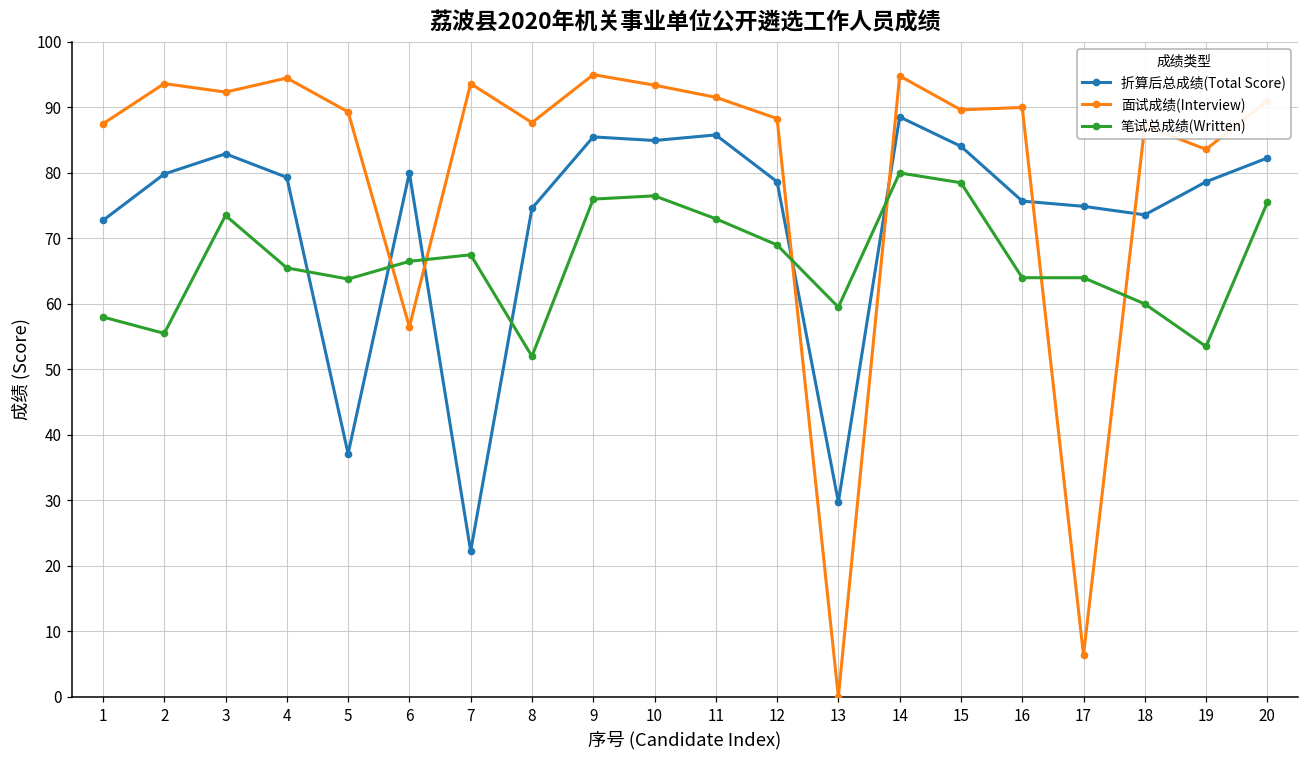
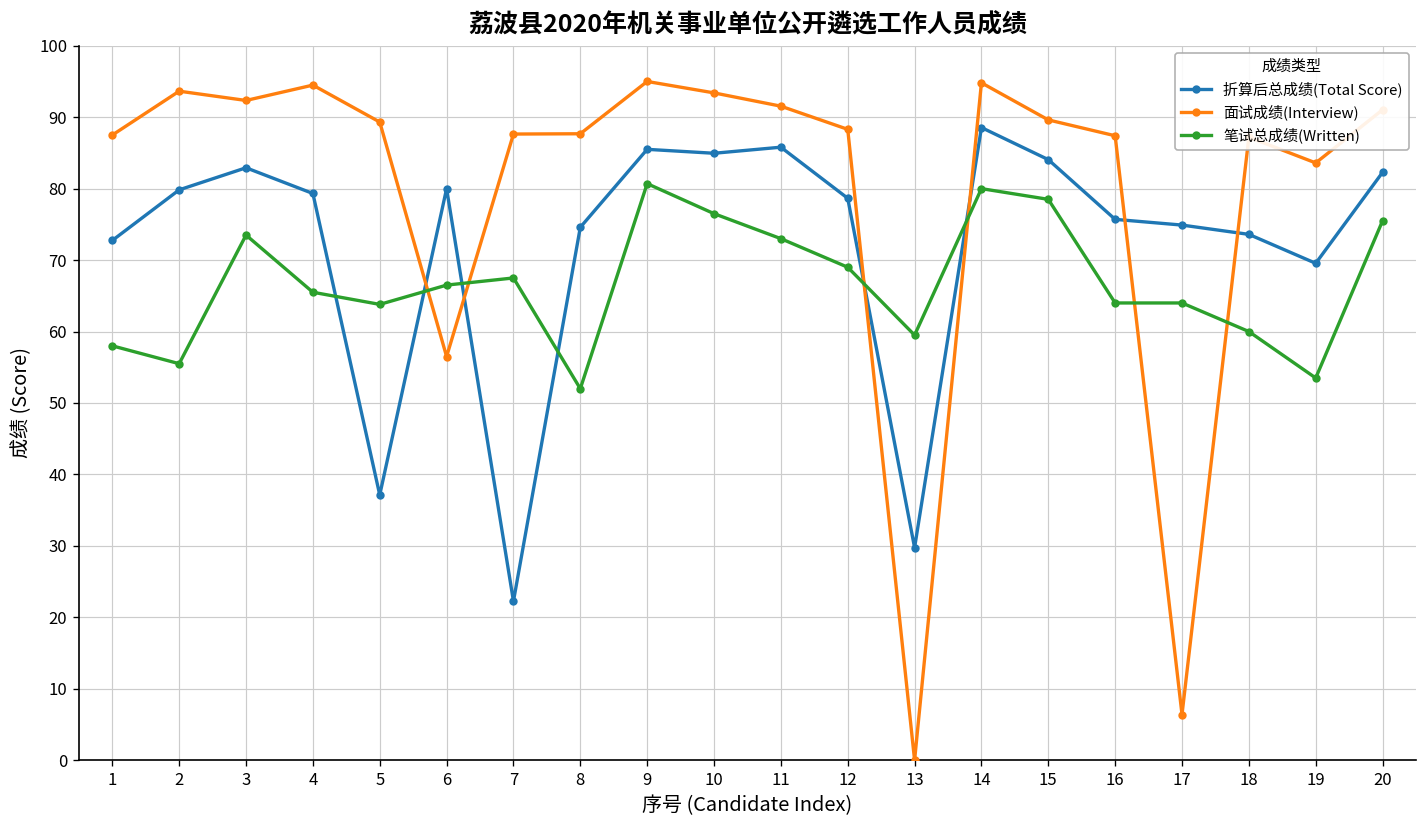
  {
    "折算后总成绩(Total Score)": {
      "1": 73,
      "2": 80,
      "3": 83,
      "4": 79,
      "5": 37,
      "6": 80,
      "7": 22,
      "8": 75,
      "9": 86,
      "10": 85,
      "11": 86,
      "12": 79,
      "13": 30,
      "14": 89,
      "15": 84,
      "16": 76,
      "17": 75,
      "18": 74,
-     "19": 79,
+     "19": 70,
      "20": 82
    },
    "面试成绩(Interview)": {
      "1": 88,
      "2": 94,
      "3": 92,
      "4": 94,
      "5": 89,
      "6": 57,
-     "7": 94,
+     "7": 88,
      "8": 88,
      "9": 95,
      "10": 93,
      "11": 92,
      "12": 88,
      "13": 0,
      "14": 95,
      "15": 90,
-     "16": 90,
+     "16": 87,
      "17": 6,
      "19": 84
    },
    "笔试总成绩(Written)": {
      "1": 58,
      "2": 56,
      "3": 74,
      "4": 66,
      "5": 64,
      "6": 67,
      "7": 68,
      "8": 52,
-     "9": 76,
+     "9": 81,
      "10": 77,
      "11": 73,
      "12": 69,
      "13": 60,
      "14": 80,
      "15": 79,
      "16": 64,
      "17": 64,
      "18": 60,
      "19": 54,
      "20": 76
    }
  }
